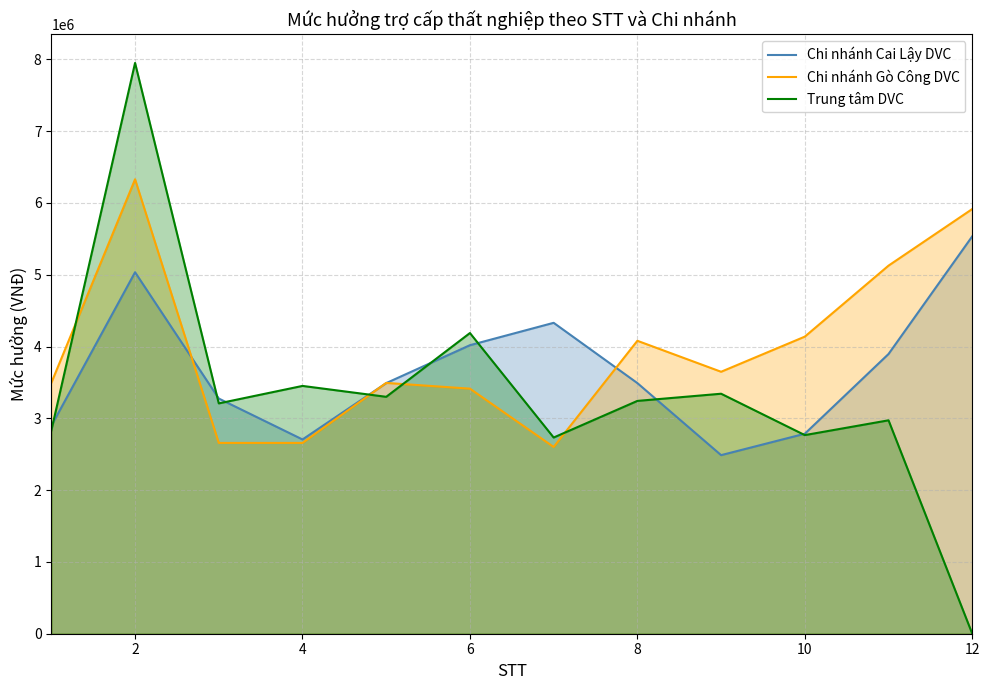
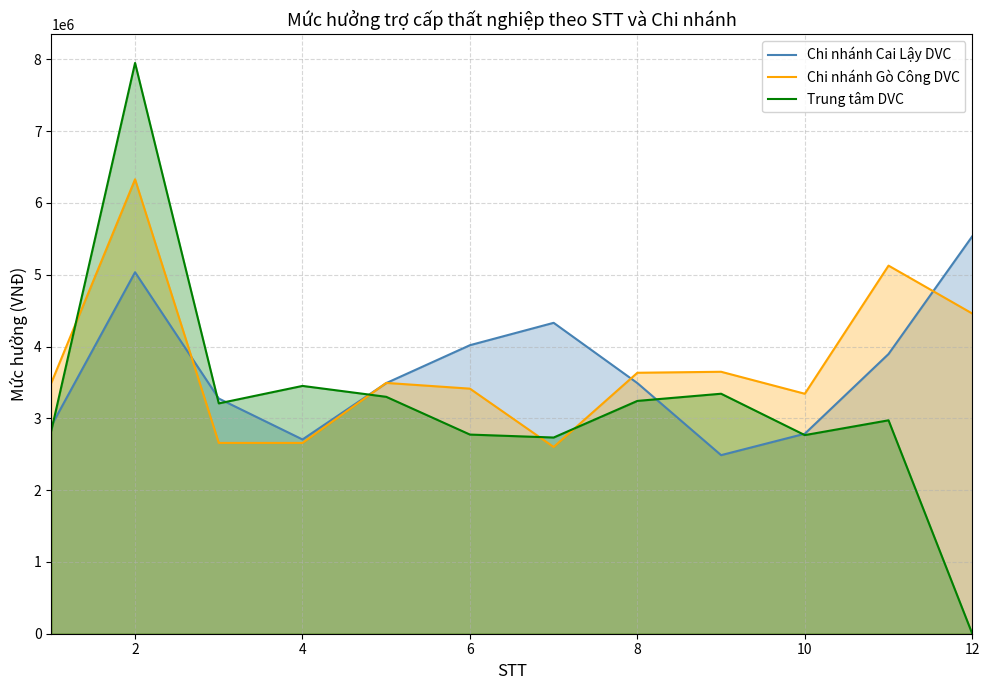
  {
    "Chi nhánh Cai Lậy DVC": {
      "2": 5000000,
      "4": 2700000,
      "6": 4000000,
      "8": 3500000,
      "12": 5500000
    },
    "Chi nhánh Gò Công DVC": {
      "2": 6300000,
      "4": 2700000,
      "6": 3400000,
-     "8": 4100000,
-     "10": 4100000,
-     "12": 5900000
+     "8": 3600000,
+     "10": 3300000,
+     "12": 4500000
    },
    "Trung tâm DVC": {
      "2": 8000000,
      "4": 3500000,
-     "6": 4200000,
+     "6": 2800000,
      "8": 3200000,
      "12": 0
    }
  }
